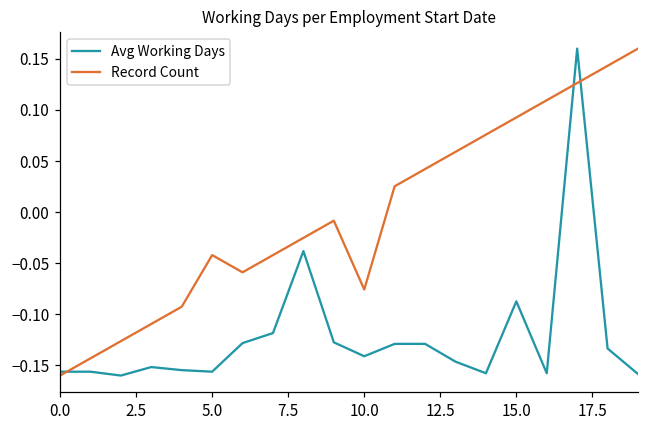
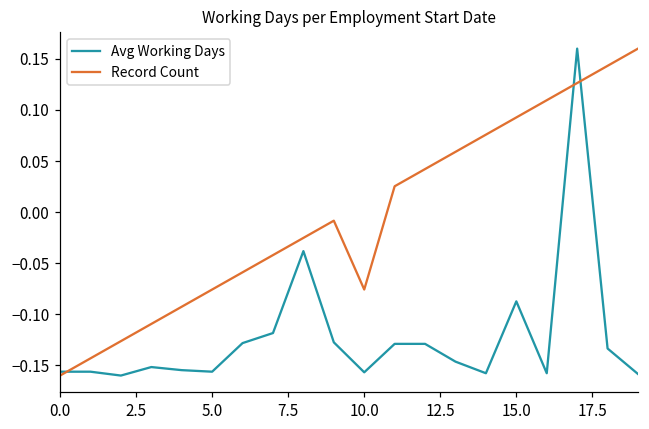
  {
    "Avg Working Days": {
      "0.0": -0.16,
      "5.0": -0.16,
-     "10.0": -0.14,
+     "10.0": -0.16,
      "15.0": -0.09
    },
    "Record Count": {
      "0.0": -0.16,
-     "5.0": -0.04,
+     "5.0": -0.08,
      "10.0": -0.08,
      "15.0": 0.09
    }
  }
